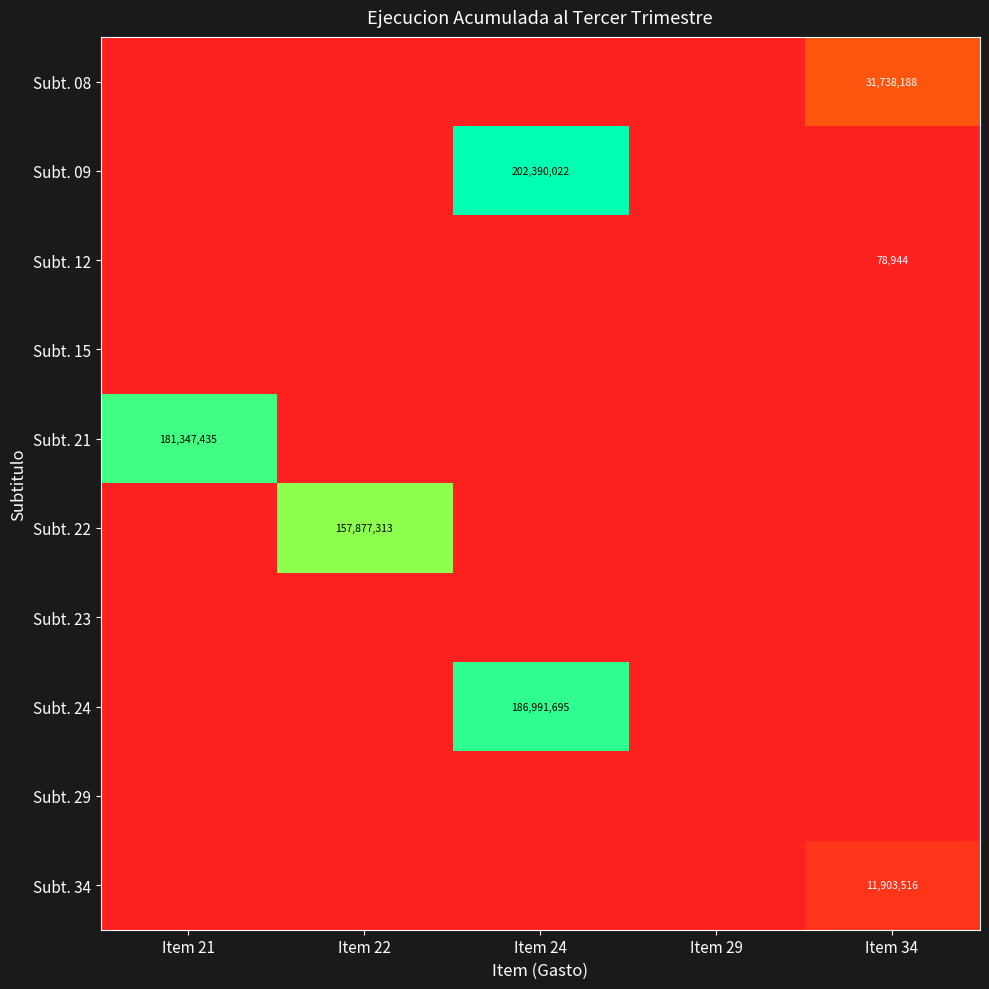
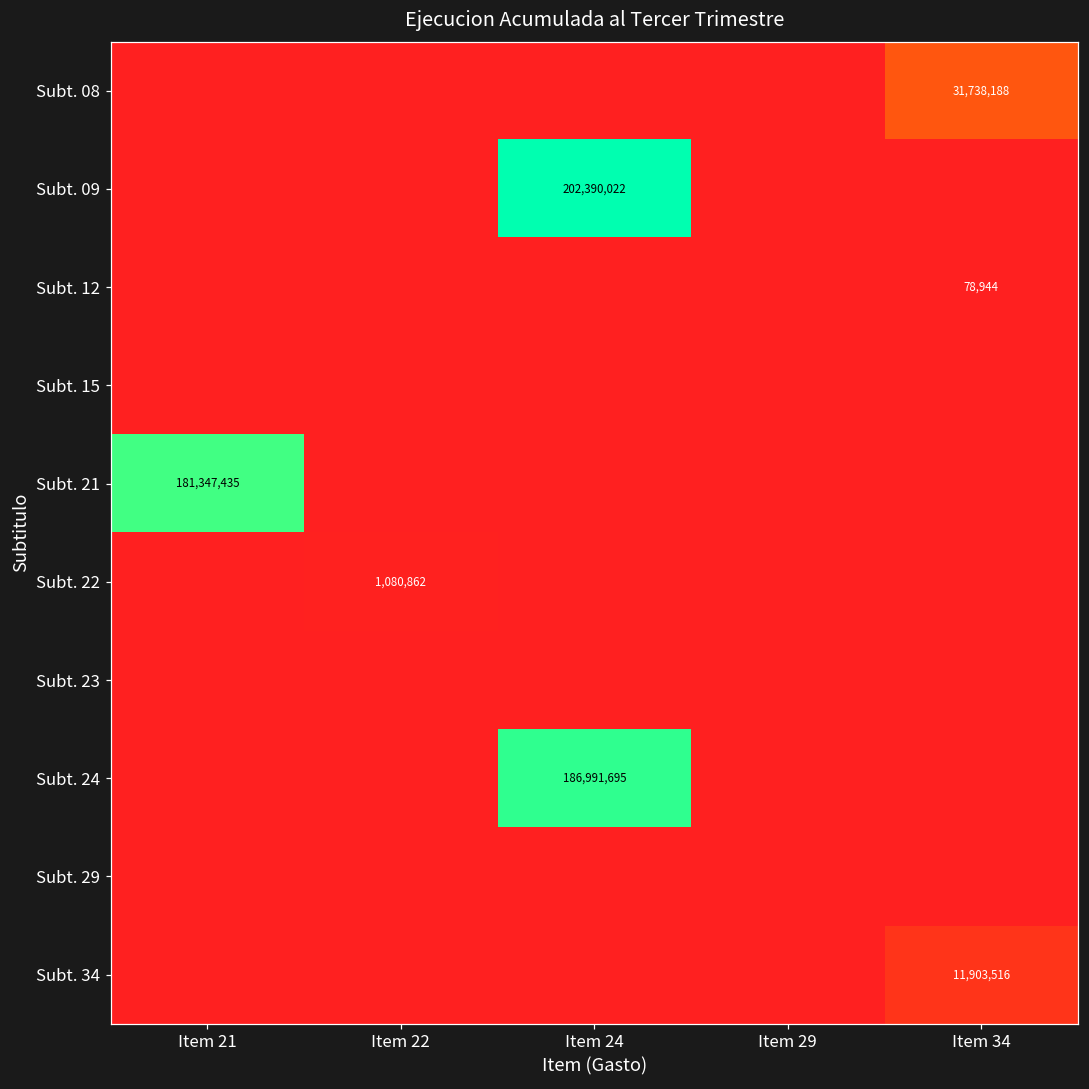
  {
    "Subt. 08": {
      "Item 34": "31,738,188"
    },
    "Subt. 09": {
      "Item 24": "202,390,022"
    },
    "Subt. 12": {
      "Item 34": "78,944"
    },
    "Subt. 21": {
      "Item 21": "181,347,435"
    },
    "Subt. 22": {
-     "Item 22": "157,877,313"
+     "Item 22": "1,080,862"
    },
    "Subt. 24": {
      "Item 24": "186,991,695"
    },
    "Subt. 34": {
      "Item 34": "11,903,516"
    }
  }
